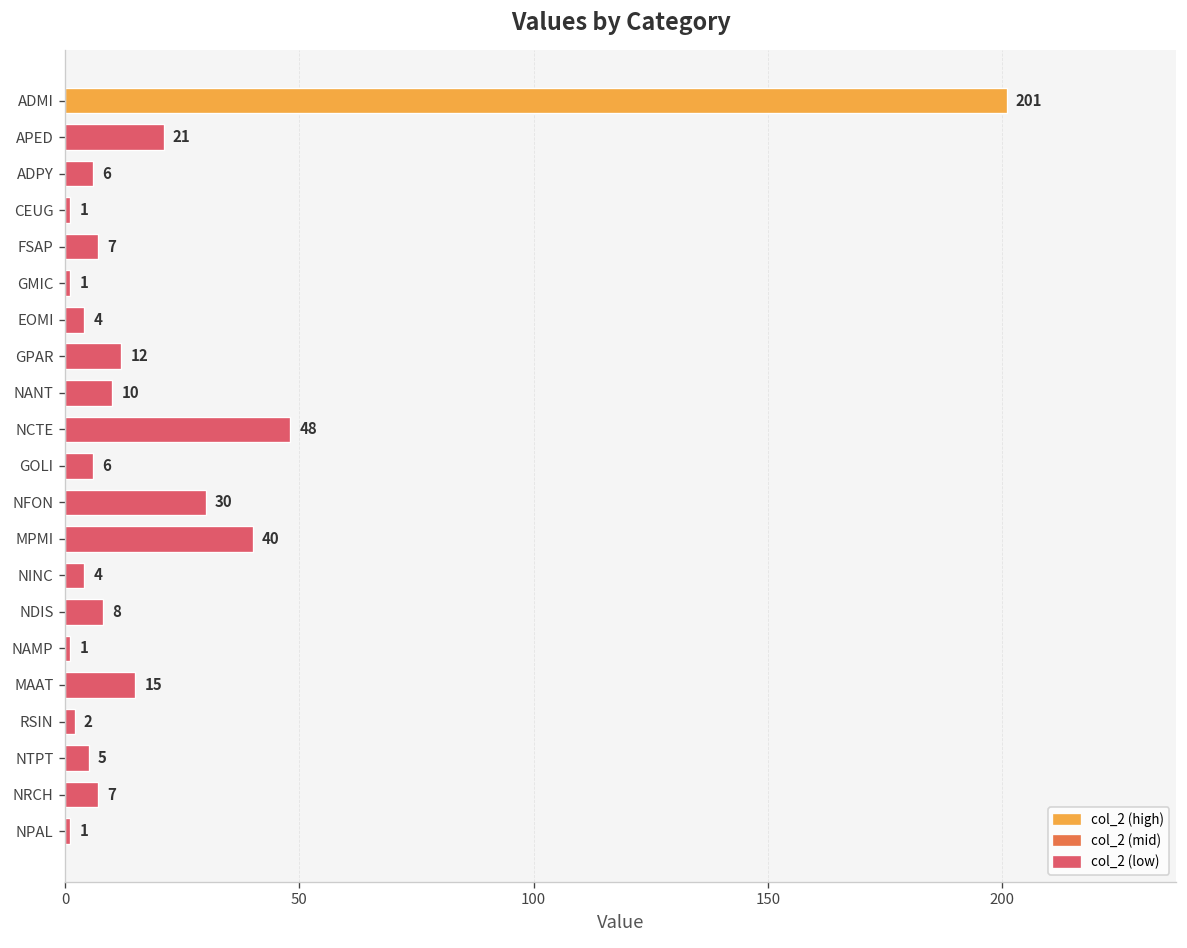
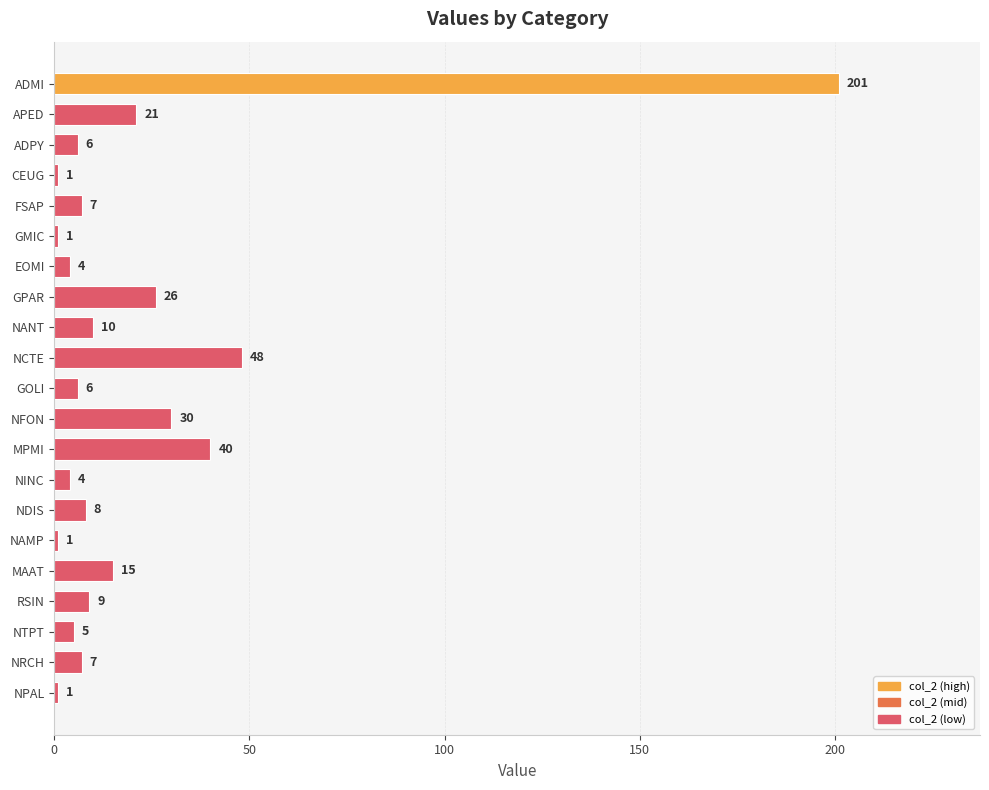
  {
    "ADMI": 201,
    "APED": 21,
    "ADPY": 6,
    "CEUG": 1,
    "FSAP": 7,
    "GMIC": 1,
    "EOMI": 4,
-   "GPAR": 12,
+   "GPAR": 26,
    "NANT": 10,
    "NCTE": 48,
    "GOLI": 6,
    "NFON": 30,
    "MPMI": 40,
    "NINC": 4,
    "NDIS": 8,
    "NAMP": 1,
    "MAAT": 15,
-   "RSIN": 2,
+   "RSIN": 9,
    "NTPT": 5,
    "NRCH": 7,
    "NPAL": 1
  }
